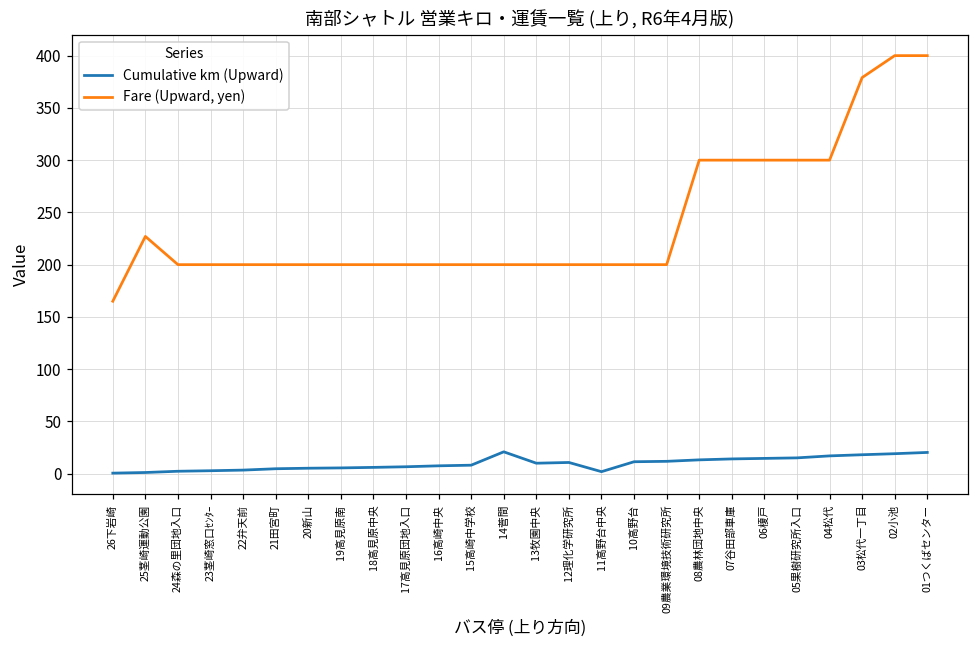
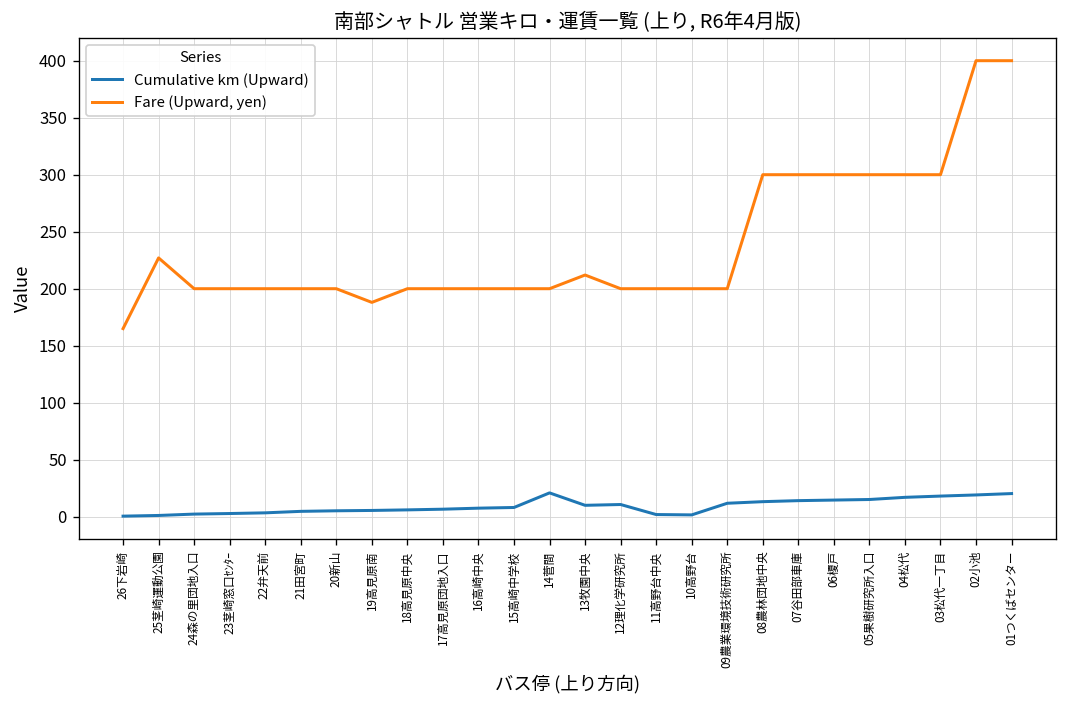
  {
    "Cumulative km (Upward)": {
      "26下岩崎": 0,
      "25茎崎運動公園": 0,
      "24森の里団地入口": 0,
      "23茎崎窓口ｾﾝﾀｰ": 0,
      "22弁天前": 0,
      "21田宮町": 0,
      "20新山": 10,
      "19高見原南": 10,
      "18高見原中央": 10,
      "17高見原団地入口": 10,
      "16高崎中央": 10,
      "15高崎中学校": 10,
      "14菅間": 20,
      "13牧園中央": 10,
      "12理化学研究所": 10,
      "11高野台中央": 0,
-     "10高野台": 10,
+     "10高野台": 0,
      "09農業環境技術研究所": 10,
      "08農林団地中央": 10,
      "07谷田部車庫": 10,
      "06榎戸": 10,
      "05果樹研究所入口": 20,
      "04松代": 20,
      "03松代一丁目": 20,
      "02小池": 20,
      "01つくばセンター": 20
    },
    "Fare (Upward, yen)": {
      "26下岩崎": 170,
      "25茎崎運動公園": 230,
      "24森の里団地入口": 200,
      "23茎崎窓口ｾﾝﾀｰ": 200,
      "22弁天前": 200,
      "21田宮町": 200,
      "20新山": 200,
-     "19高見原南": 200,
+     "19高見原南": 190,
      "18高見原中央": 200,
      "17高見原団地入口": 200,
      "16高崎中央": 200,
      "15高崎中学校": 200,
      "14菅間": 200,
-     "13牧園中央": 200,
+     "13牧園中央": 210,
      "12理化学研究所": 200,
      "11高野台中央": 200,
      "10高野台": 200,
      "09農業環境技術研究所": 200,
      "08農林団地中央": 300,
      "07谷田部車庫": 300,
      "06榎戸": 300,
      "05果樹研究所入口": 300,
      "04松代": 300,
-     "03松代一丁目": 380,
+     "03松代一丁目": 300,
      "02小池": 400,
      "01つくばセンター": 400
    }
  }
